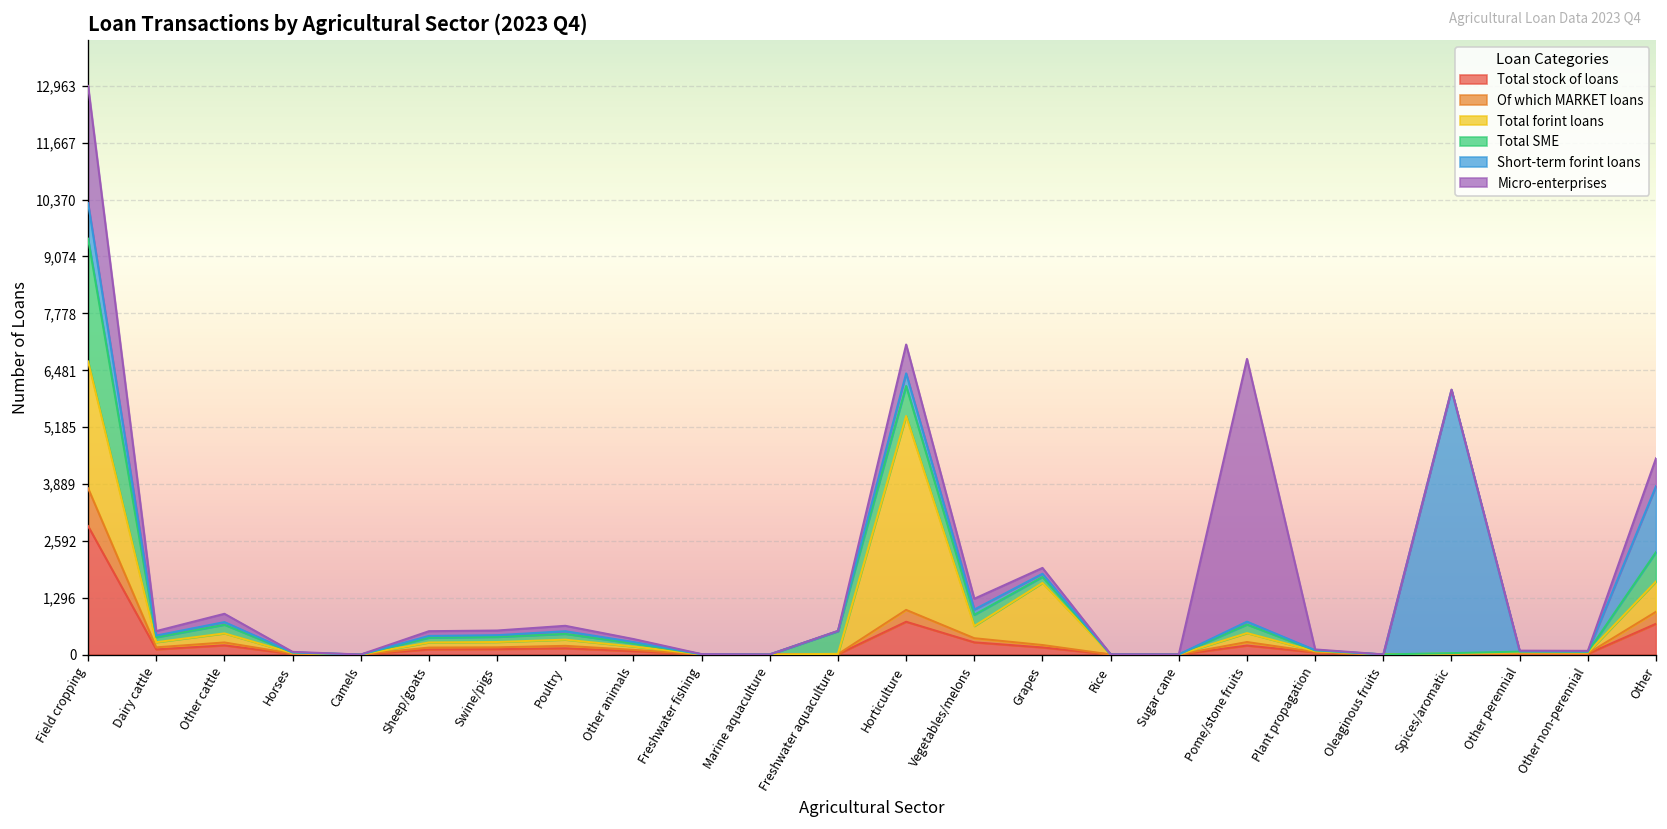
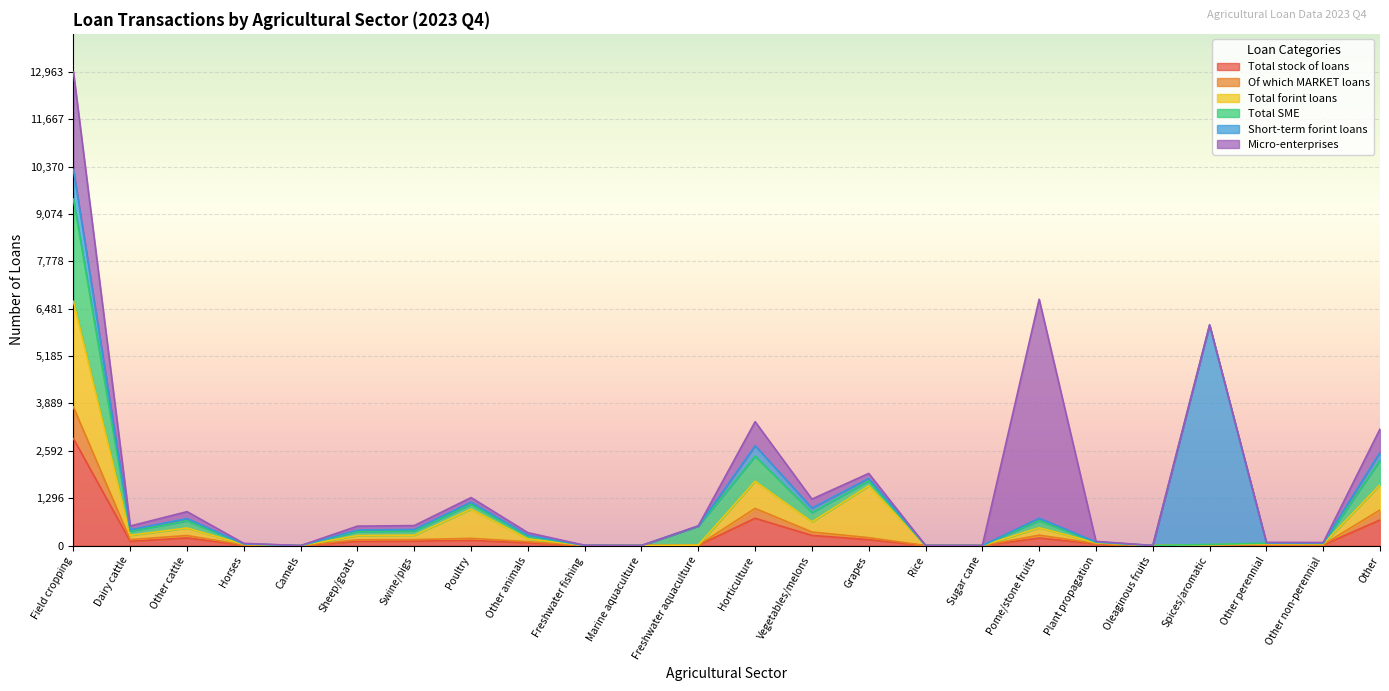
  {
    "Total forint loans": {
      "Field cropping": "2,900",
      "Dairy cattle": "100",
      "Other cattle": "200",
      "Sheep/goats": "100",
      "Swine/pigs": "100",
-     "Poultry": "100",
+     "Poultry": "800",
      "Other animals": "100",
-     "Horticulture": "4,400",
+     "Horticulture": "700",
      "Vegetables/melons": "300",
      "Grapes": "1,400",
      "Pome/stone fruits": "200",
      "Other": "700"
    },
    "Total SME": {
      "Field cropping": "2,800",
      "Horticulture": "700",
      "Vegetables/melons": "300",
      "Grapes": "100",
      "Other": "700"
    },
    "Short-term forint loans": {
      "Field cropping": "800",
      "Horticulture": "300",
      "Vegetables/melons": "100",
      "Grapes": "100",
-     "Other": "1,500"
+     "Other": "200"
    },
    "Micro-enterprises": {
      "Field cropping": "2,700",
      "Dairy cattle": "100",
      "Other cattle": "200",
      "Sheep/goats": "100",
      "Swine/pigs": "100",
      "Poultry": "100",
      "Horticulture": "700",
      "Vegetables/melons": "200",
      "Grapes": "100",
      "Pome/stone fruits": "6,000",
      "Other": "600"
    }
  }
